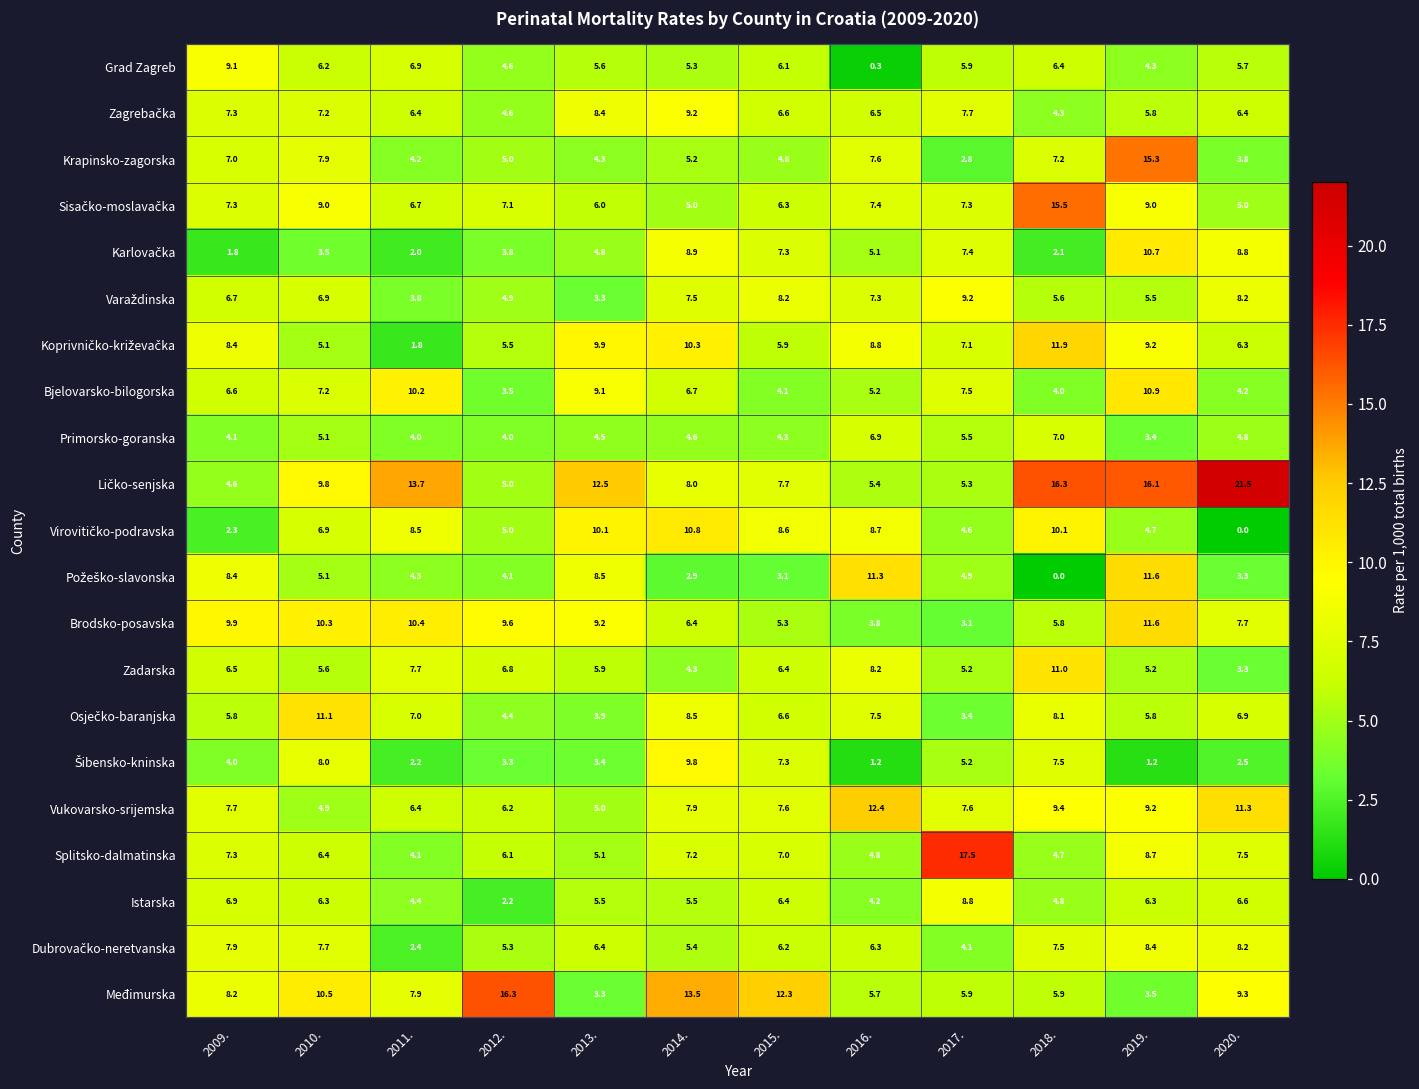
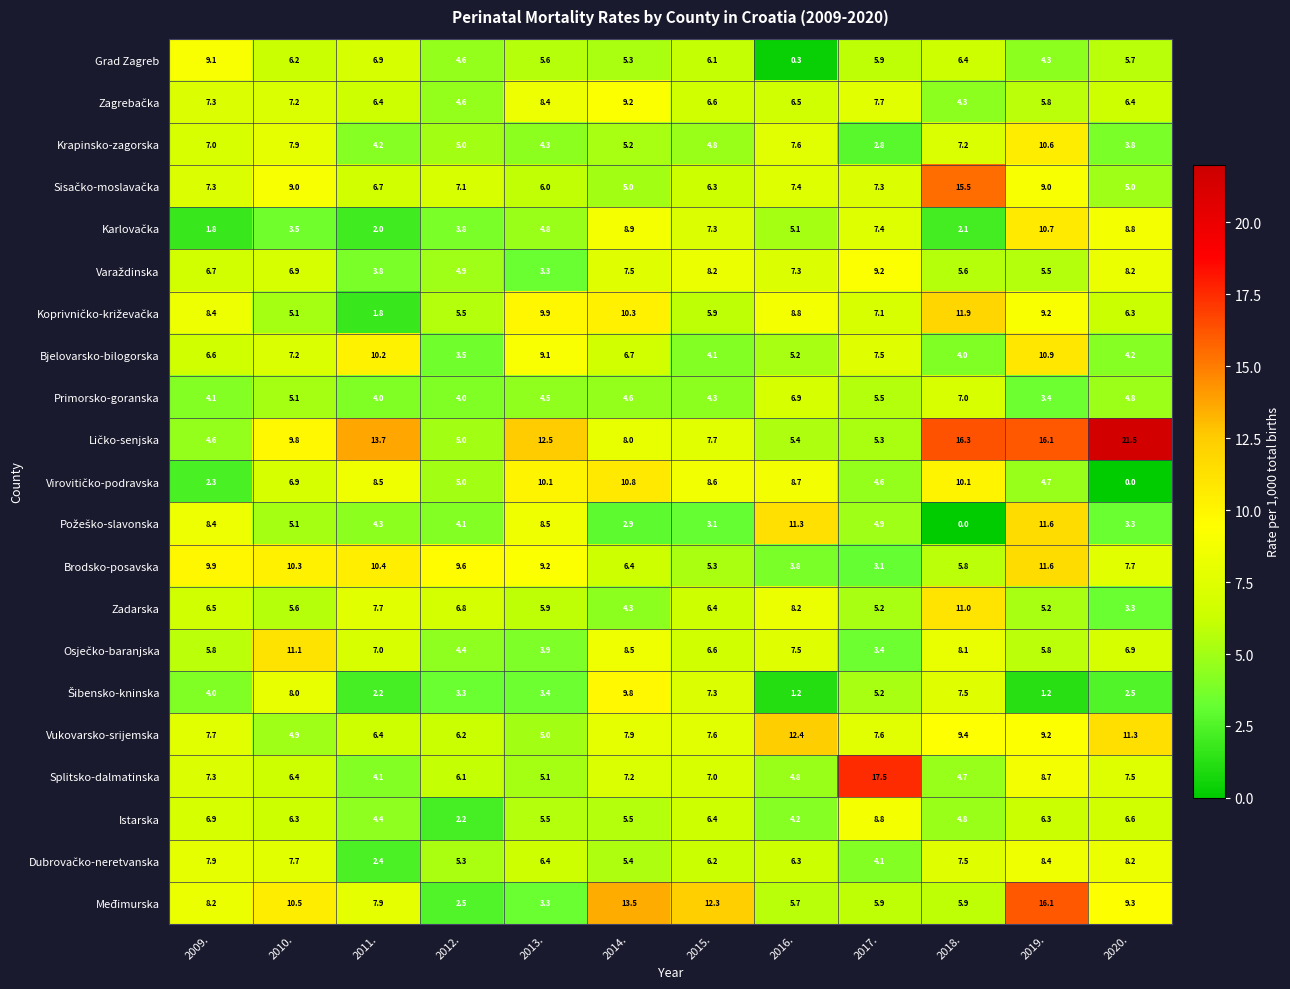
  {
    "Krapinsko-zagorska": {
      "2009.": 7.0,
      "2010.": 7.9,
      "2011.": 4.2,
      "2012.": 5.0,
      "2013.": 4.3,
      "2014.": 5.2,
      "2015.": 4.8,
      "2016.": 7.6,
      "2017.": 2.8,
      "2018.": 7.2,
-     "2019.": 15.3,
+     "2019.": 10.6,
      "2020.": 3.8
    },
    "Međimurska": {
      "2009.": 8.2,
      "2010.": 10.5,
      "2011.": 7.9,
-     "2012.": 16.3,
+     "2012.": 2.5,
      "2013.": 3.3,
      "2014.": 13.5,
      "2015.": 12.3,
      "2016.": 5.7,
      "2017.": 5.9,
      "2018.": 5.9,
-     "2019.": 3.5,
+     "2019.": 16.1,
      "2020.": 9.3
    }
  }
